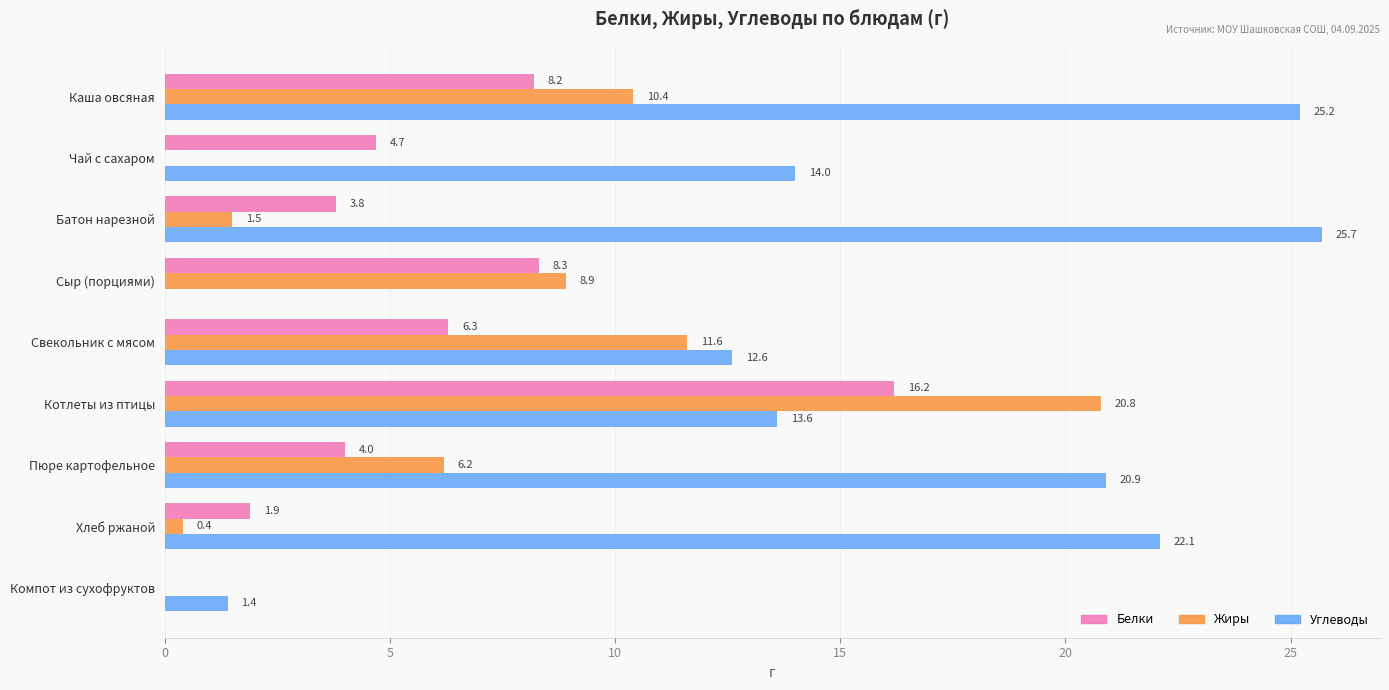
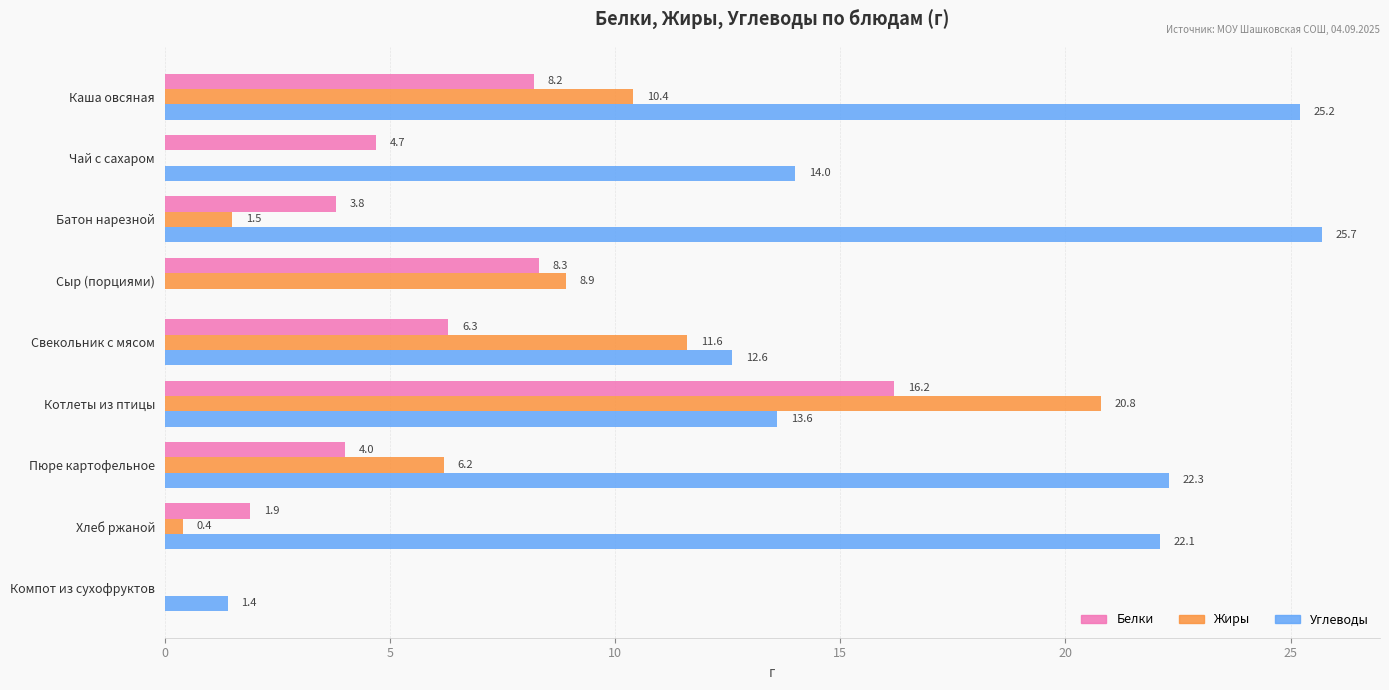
  {
    "Белки": {
      "Каша овсяная": 8.2,
      "Чай с сахаром": 4.7,
      "Батон нарезной": 3.8,
      "Сыр (порциями)": 8.3,
      "Свекольник с мясом": 6.3,
      "Котлеты из птицы": 16.2,
      "Пюре картофельное": 4.0,
      "Хлеб ржаной": 1.9
    },
    "Жиры": {
      "Каша овсяная": 10.4,
      "Батон нарезной": 1.5,
      "Сыр (порциями)": 8.9,
      "Свекольник с мясом": 11.6,
      "Котлеты из птицы": 20.8,
      "Пюре картофельное": 6.2,
      "Хлеб ржаной": 0.4
    },
    "Углеводы": {
      "Каша овсяная": 25.2,
      "Чай с сахаром": 14.0,
      "Батон нарезной": 25.7,
      "Свекольник с мясом": 12.6,
      "Котлеты из птицы": 13.6,
-     "Пюре картофельное": 20.9,
+     "Пюре картофельное": 22.3,
      "Хлеб ржаной": 22.1,
      "Компот из сухофруктов": 1.4
    }
  }
